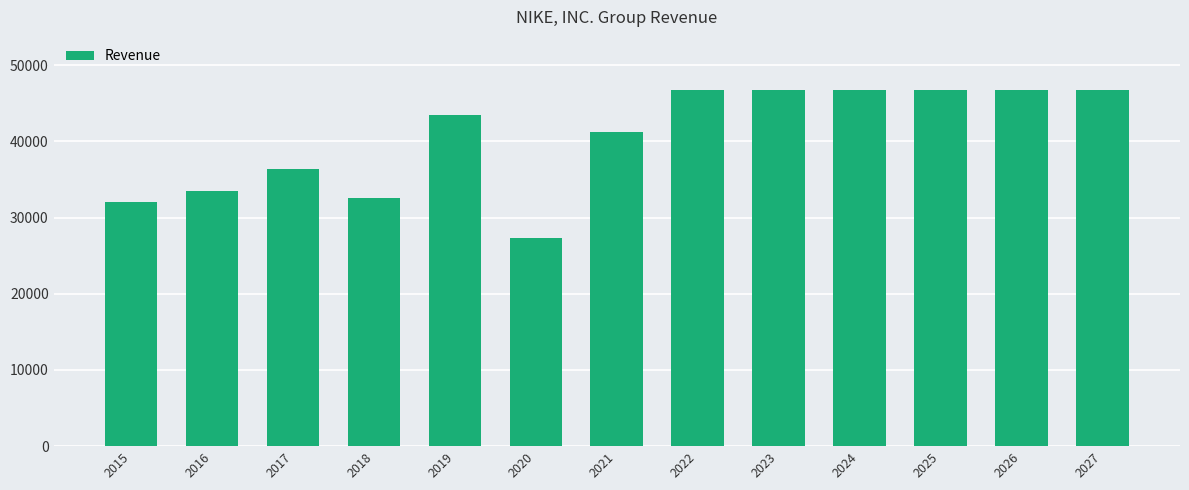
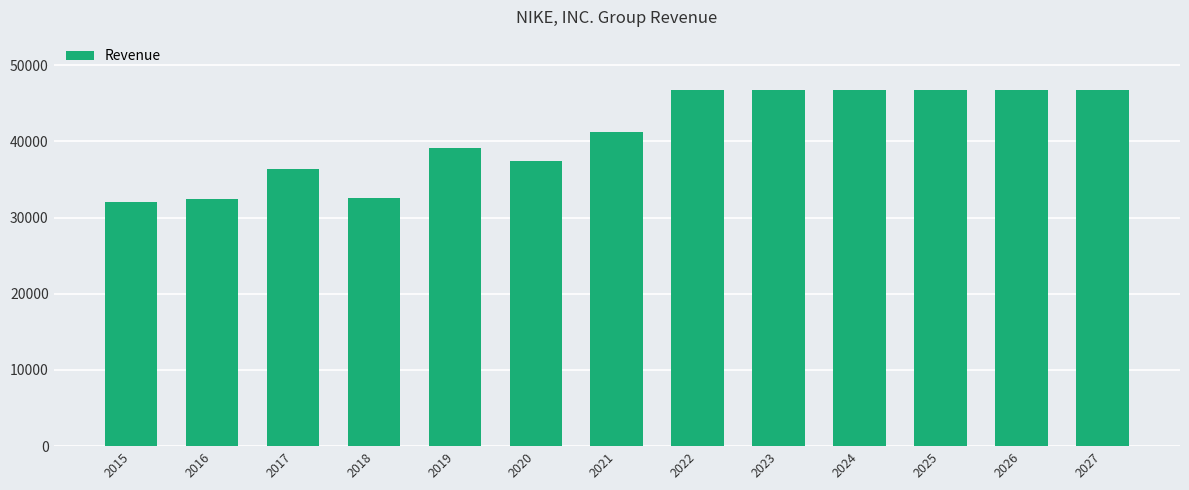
  {
    "2015": 32000,
-   "2016": 33000,
+   "2016": 32000,
    "2017": 36000,
    "2018": 33000,
-   "2019": 43000,
-   "2020": 27000,
+   "2019": 39000,
+   "2020": 37000,
    "2021": 41000,
    "2022": 47000,
    "2023": 47000,
    "2024": 47000,
    "2025": 47000,
    "2026": 47000,
    "2027": 47000
  }
